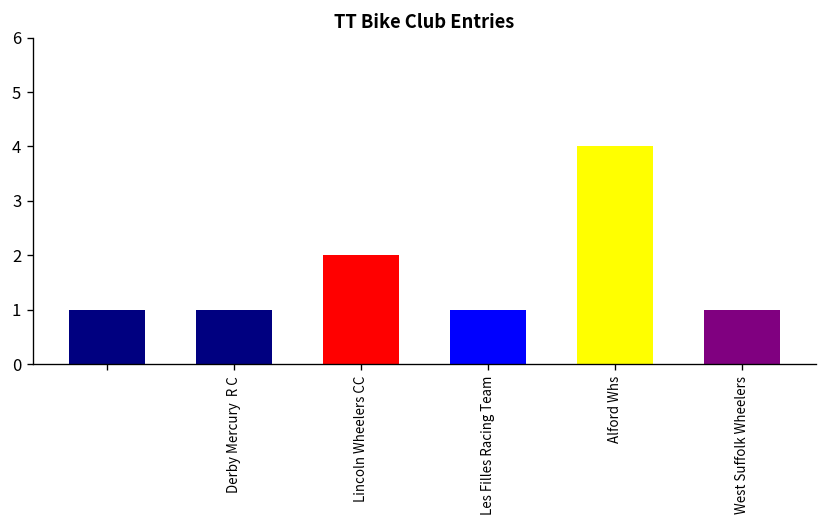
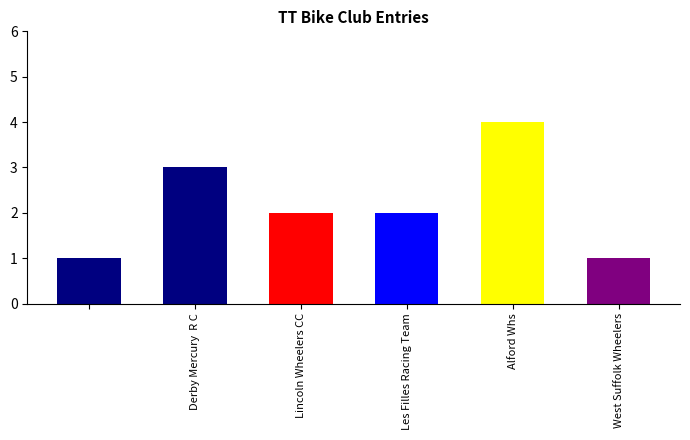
  {
-   "Derby Mercury R C": 1,
+   "Derby Mercury R C": 3,
    "Lincoln Wheelers CC": 2,
-   "Les Filles Racing Team": 1,
+   "Les Filles Racing Team": 2,
    "Alford Whs": 4,
    "West Suffolk Wheelers": 1
  }
